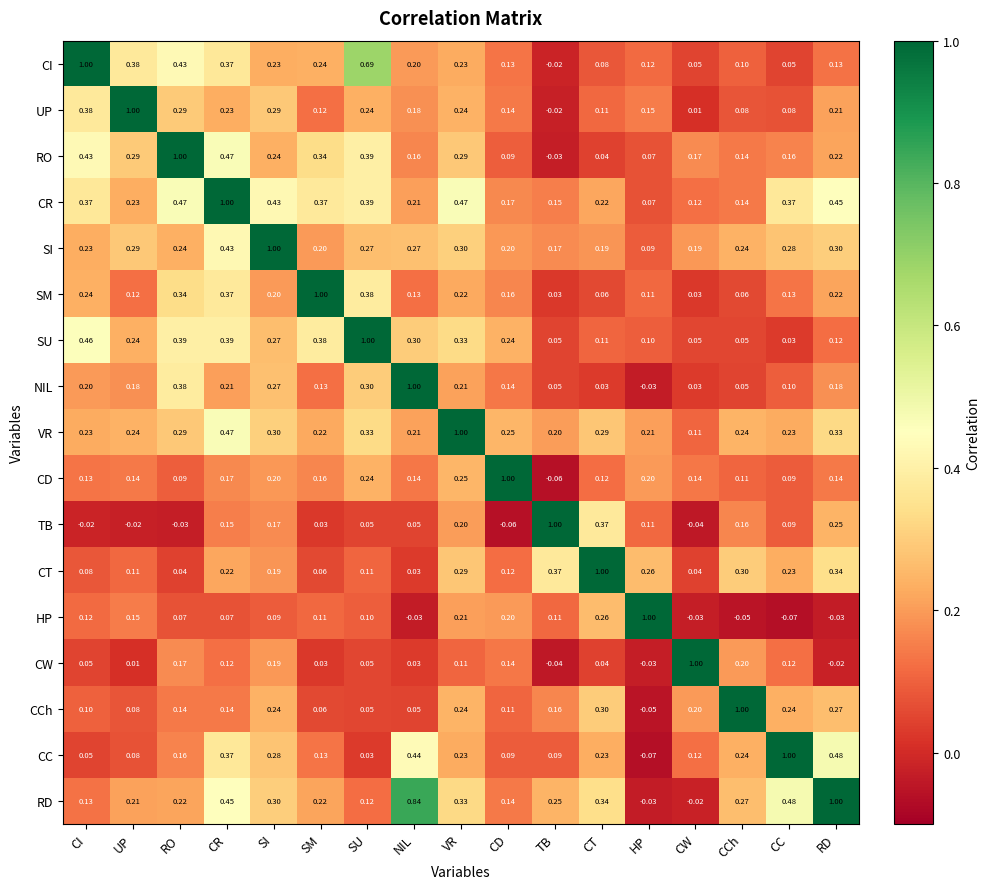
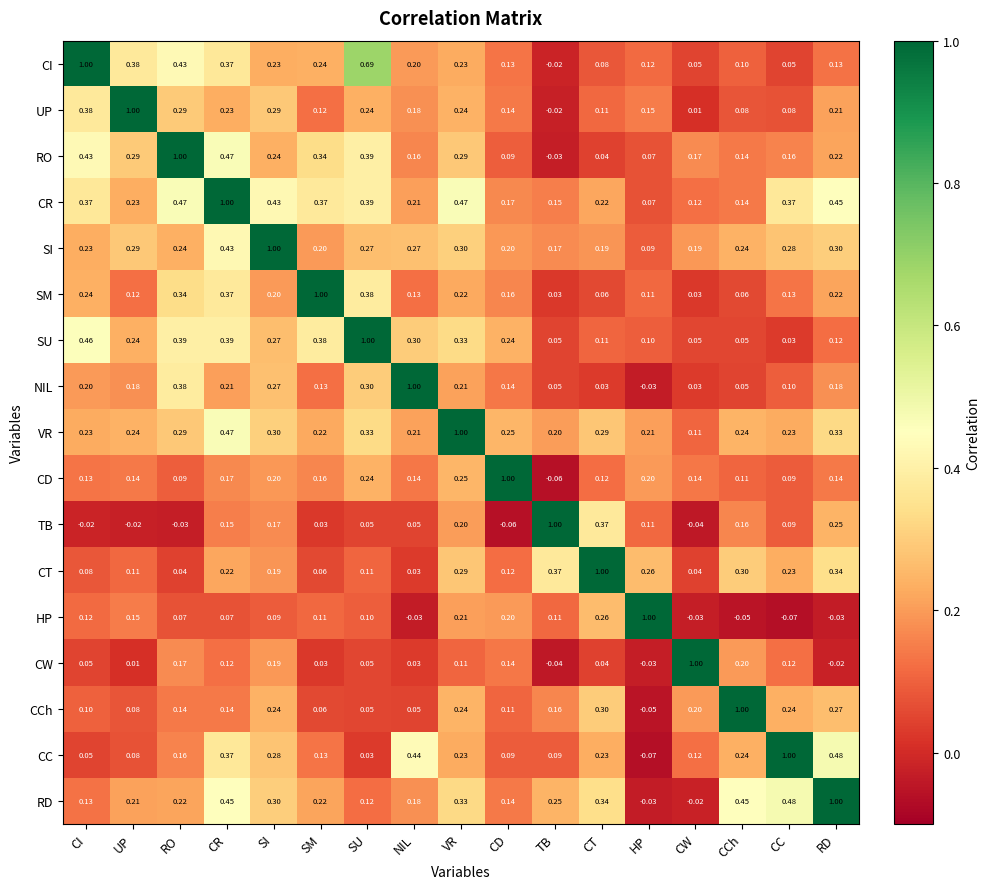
  {
    "RD": {
      "CI": 0.13,
      "UP": 0.21,
      "RO": 0.22,
      "CR": 0.45,
      "SI": 0.30,
      "SM": 0.22,
      "SU": 0.12,
-     "NIL": 0.84,
+     "NIL": 0.18,
      "VR": 0.33,
      "CD": 0.14,
      "TB": 0.25,
      "CT": 0.34,
      "HP": -0.03,
      "CW": -0.02,
-     "CCh": 0.27,
+     "CCh": 0.45,
      "CC": 0.48,
      "RD": 1.00
    }
  }
